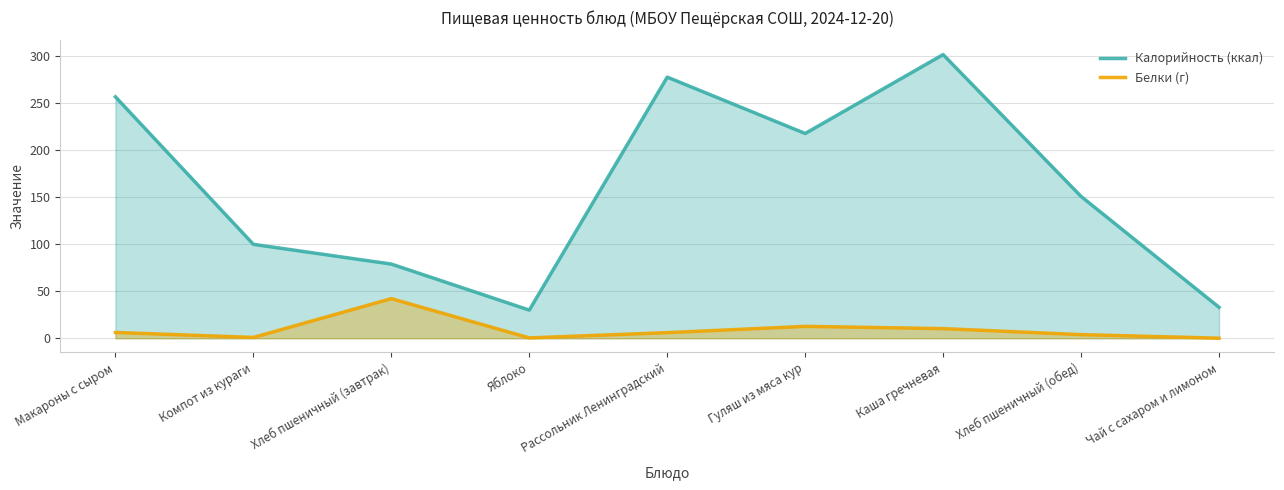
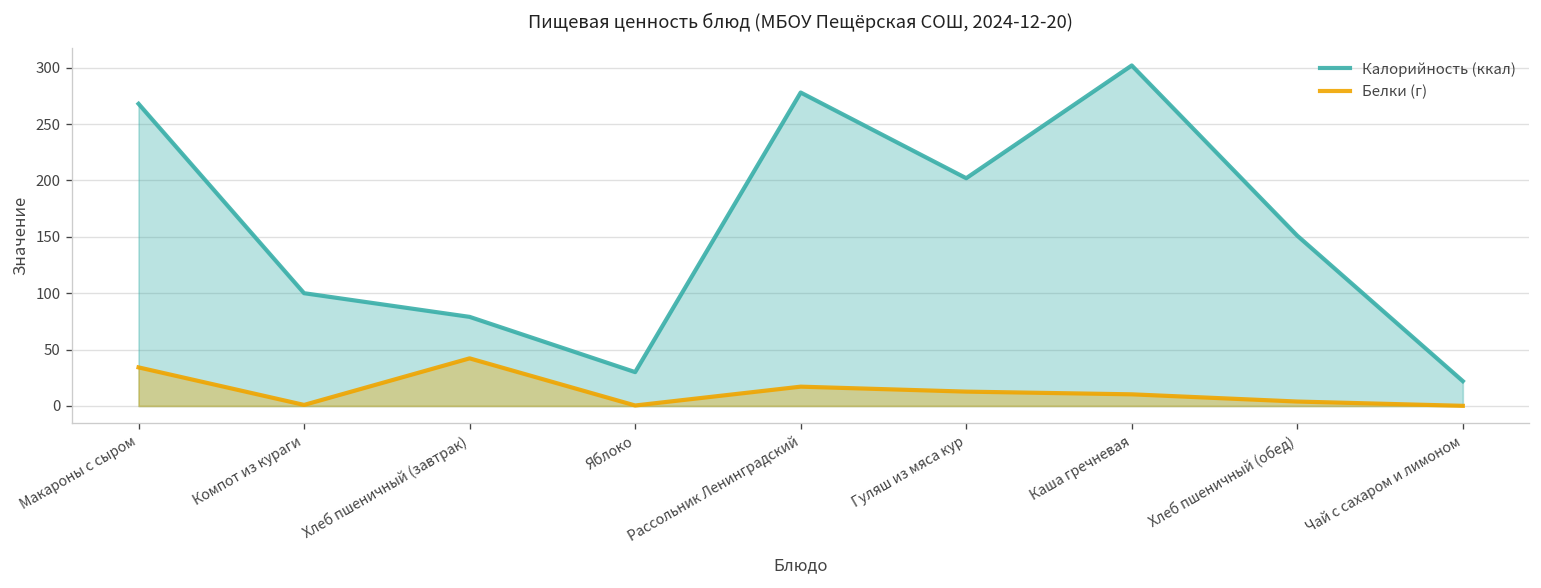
  {
    "Калорийность (ккал)": {
-     "Макароны с сыром": 260,
+     "Макароны с сыром": 270,
      "Компот из кураги": 100,
      "Хлеб пшеничный (завтрак)": 80,
      "Яблоко": 30,
      "Рассольник Ленинградский": 280,
-     "Гуляш из мяса кур": 220,
+     "Гуляш из мяса кур": 200,
      "Каша гречневая": 300,
      "Хлеб пшеничный (обед)": 150,
-     "Чай с сахаром и лимоном": 30
+     "Чай с сахаром и лимоном": 20
    },
    "Белки (г)": {
-     "Макароны с сыром": 10,
+     "Макароны с сыром": 30,
      "Компот из кураги": 0,
      "Хлеб пшеничный (завтрак)": 40,
      "Яблоко": 0,
-     "Рассольник Ленинградский": 10,
+     "Рассольник Ленинградский": 20,
      "Гуляш из мяса кур": 10,
      "Каша гречневая": 10,
      "Хлеб пшеничный (обед)": 0,
      "Чай с сахаром и лимоном": 0
    }
  }
